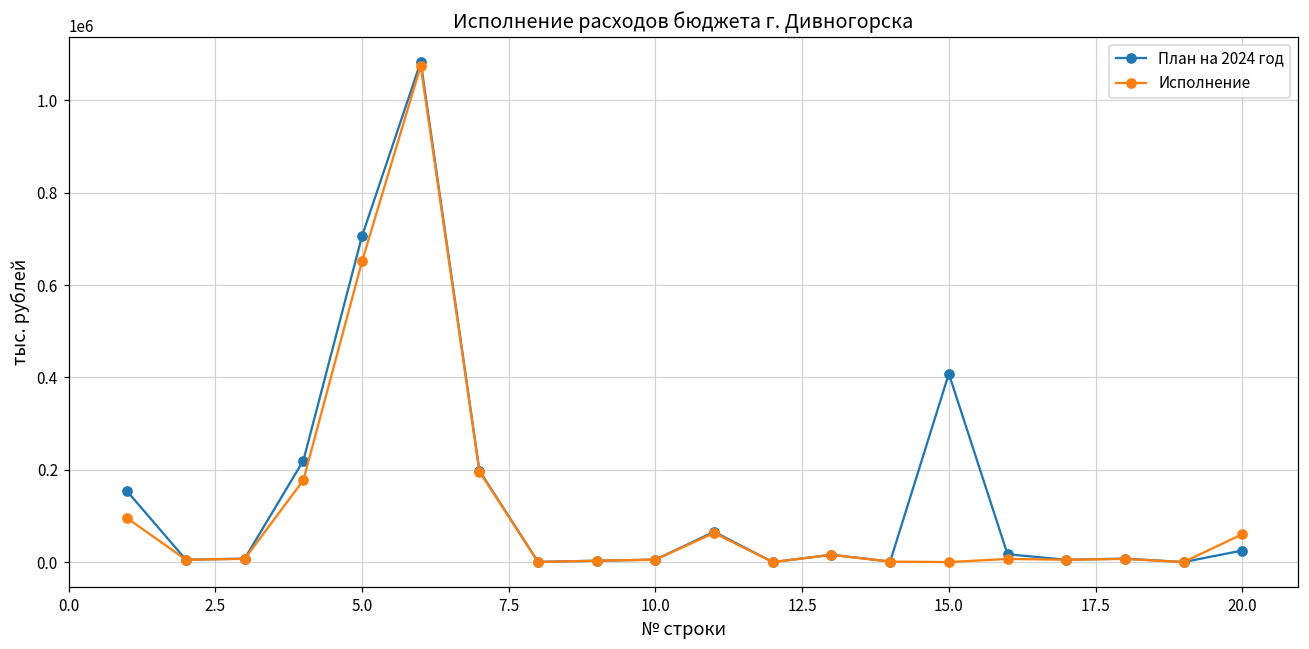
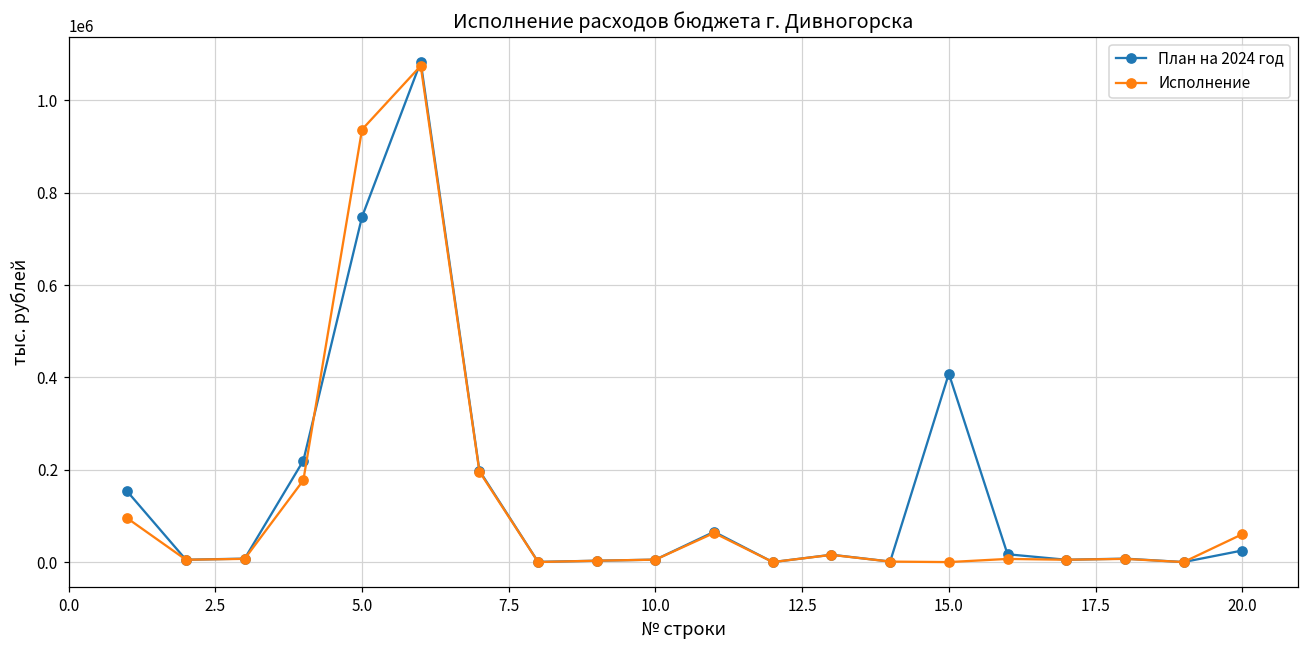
  {
    "План на 2024 год": {
-     "5.0": 710000,
+     "5.0": 750000,
      "15.0": 410000,
      "20.0": 30000
    },
    "Исполнение": {
-     "5.0": 650000,
+     "5.0": 940000,
      "15.0": 0,
      "20.0": 60000
    }
  }
